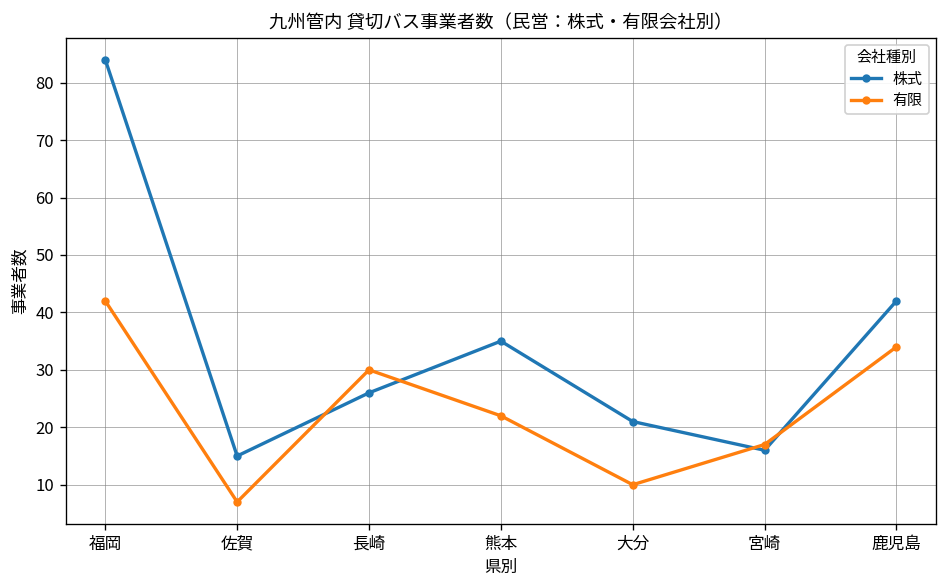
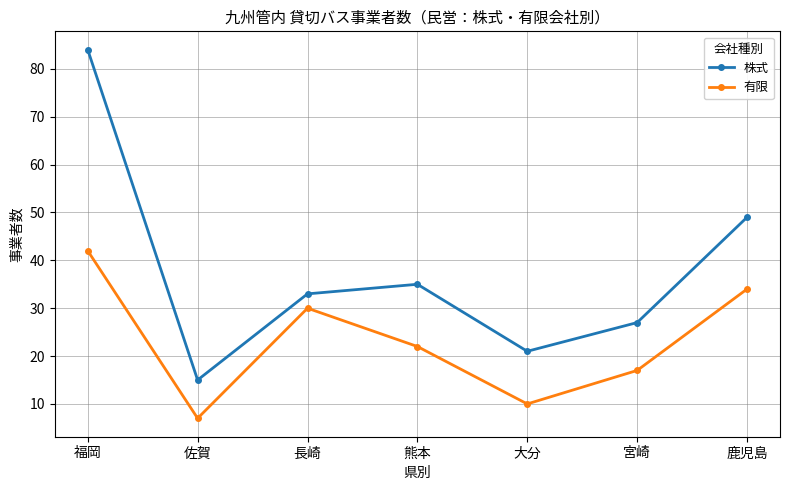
  {
    "株式": {
      "福岡": 84,
      "佐賀": 15,
-     "長崎": 26,
+     "長崎": 33,
      "熊本": 35,
      "大分": 21,
-     "宮崎": 16,
-     "鹿児島": 42
+     "宮崎": 27,
+     "鹿児島": 49
    },
    "有限": {
      "福岡": 42,
      "佐賀": 7,
      "長崎": 30,
      "熊本": 22,
      "大分": 10,
      "宮崎": 17,
      "鹿児島": 34
    }
  }
